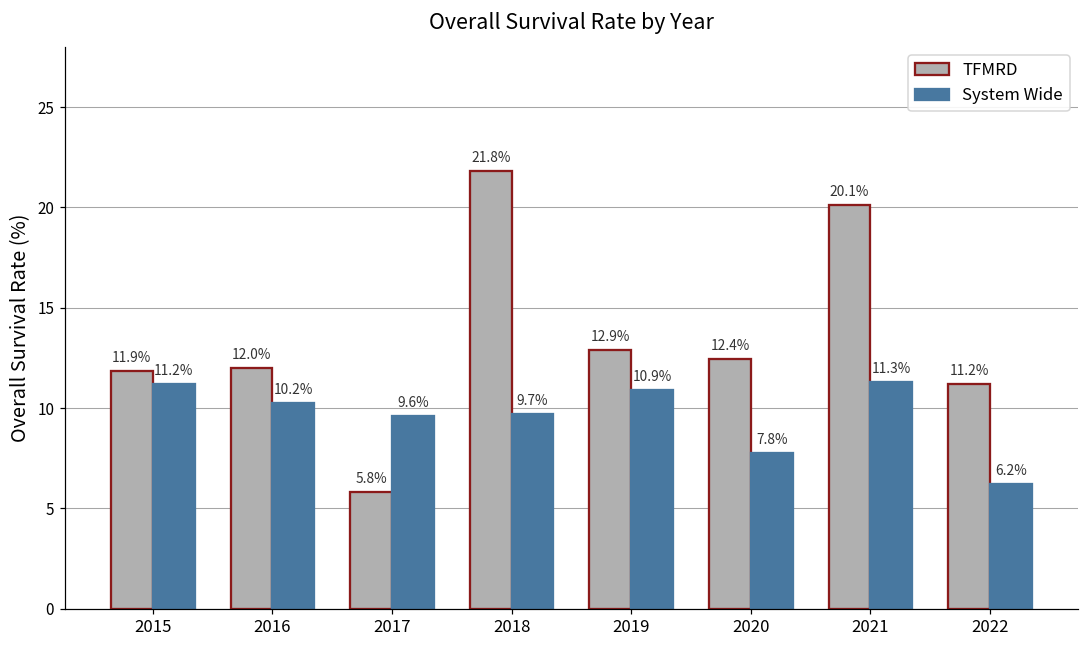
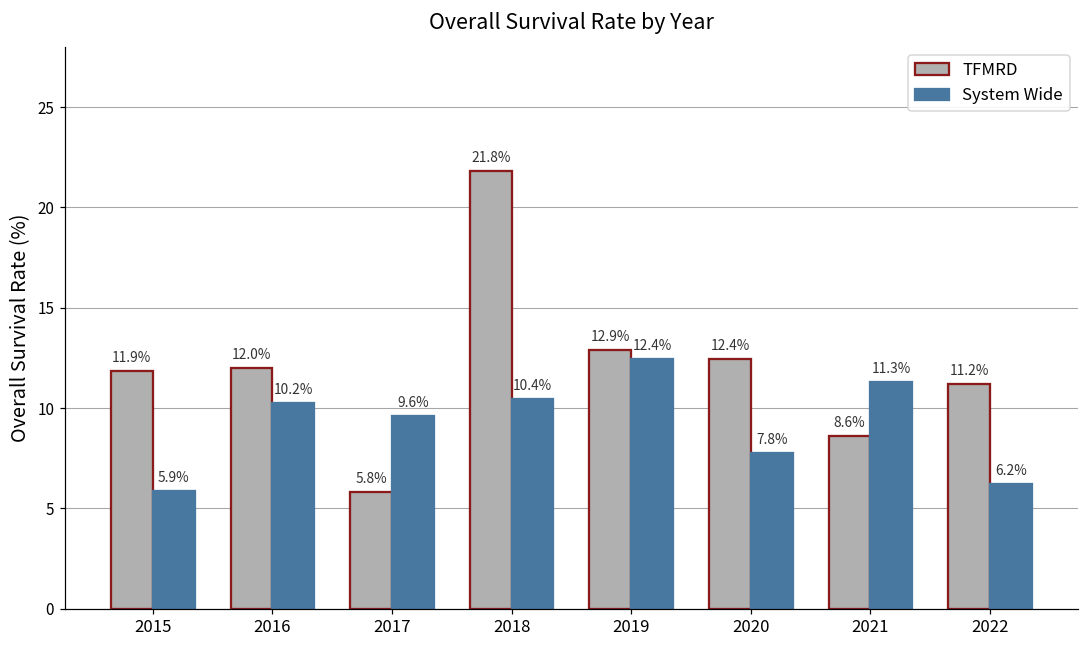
  {
    "TFMRD": {
      "2015": "11.9%",
      "2016": "12.0%",
      "2017": "5.8%",
      "2018": "21.8%",
      "2019": "12.9%",
      "2020": "12.4%",
-     "2021": "20.1%",
+     "2021": "8.6%",
      "2022": "11.2%"
    },
    "System Wide": {
-     "2015": "11.2%",
+     "2015": "5.9%",
      "2016": "10.2%",
      "2017": "9.6%",
-     "2018": "9.7%",
-     "2019": "10.9%",
+     "2018": "10.4%",
+     "2019": "12.4%",
      "2020": "7.8%",
      "2021": "11.3%",
      "2022": "6.2%"
    }
  }
